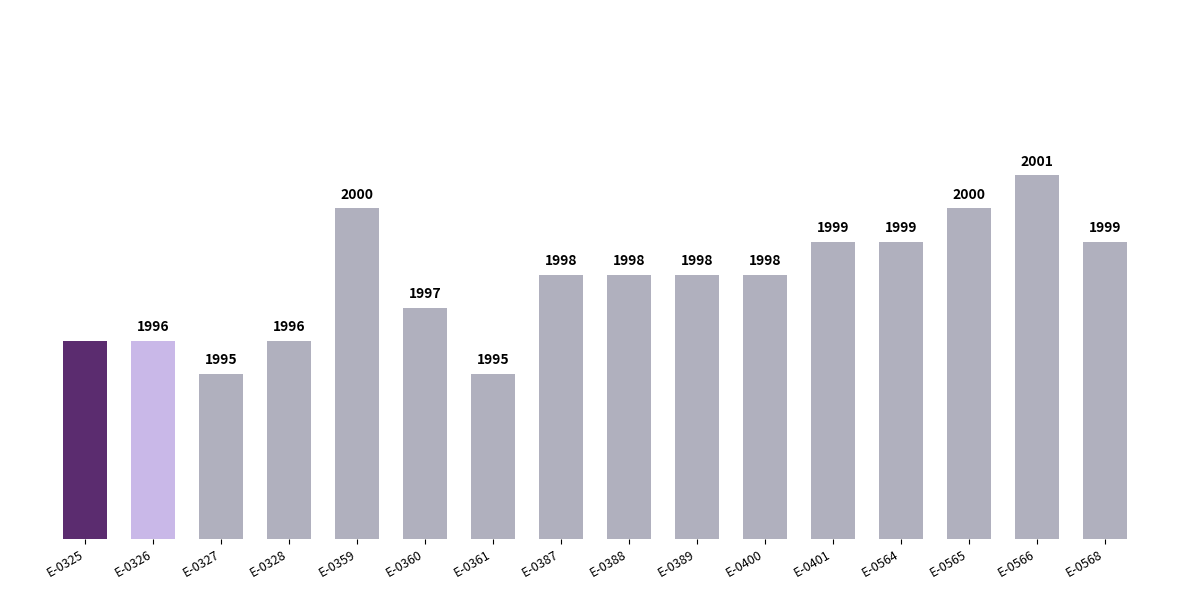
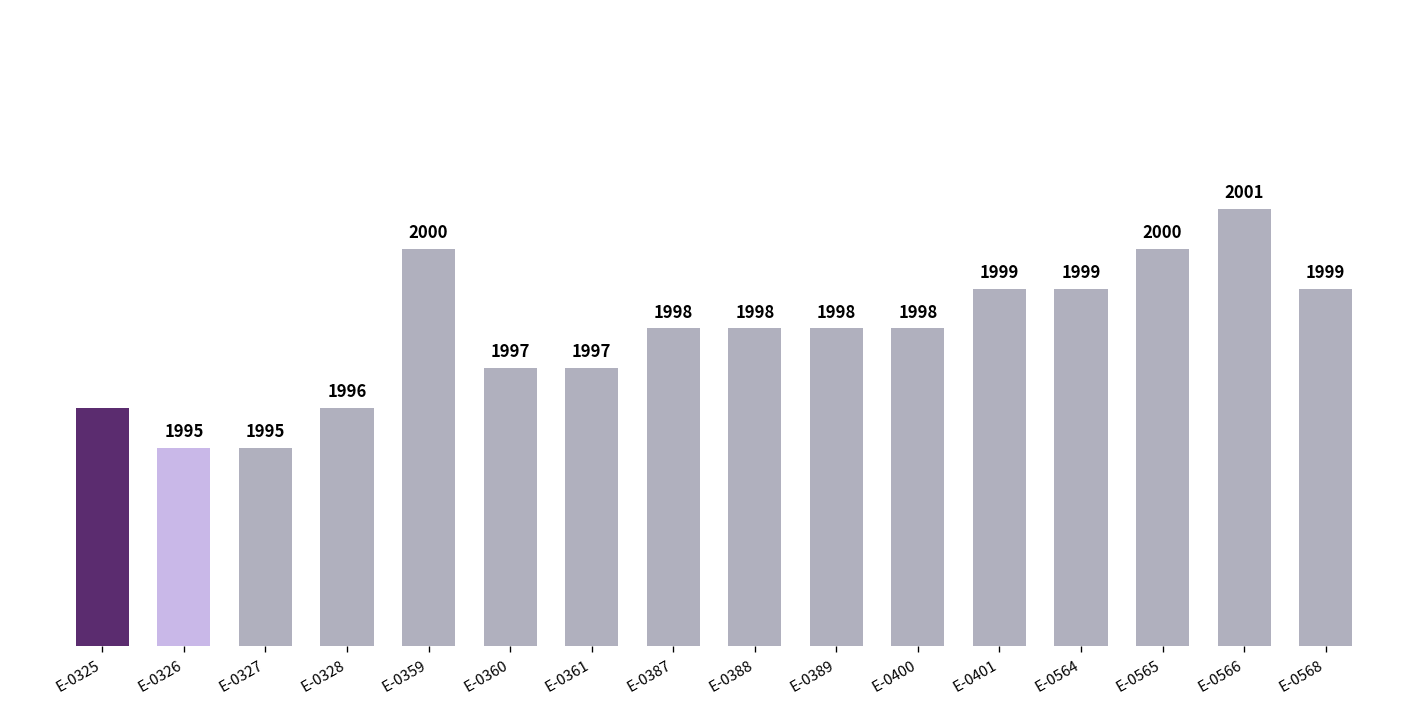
  {
-   "E-0326": 1996,
+   "E-0326": 1995,
    "E-0327": 1995,
    "E-0328": 1996,
    "E-0359": 2000,
    "E-0360": 1997,
-   "E-0361": 1995,
+   "E-0361": 1997,
    "E-0387": 1998,
    "E-0388": 1998,
    "E-0389": 1998,
    "E-0400": 1998,
    "E-0401": 1999,
    "E-0564": 1999,
    "E-0565": 2000,
    "E-0566": 2001,
    "E-0568": 1999
  }
